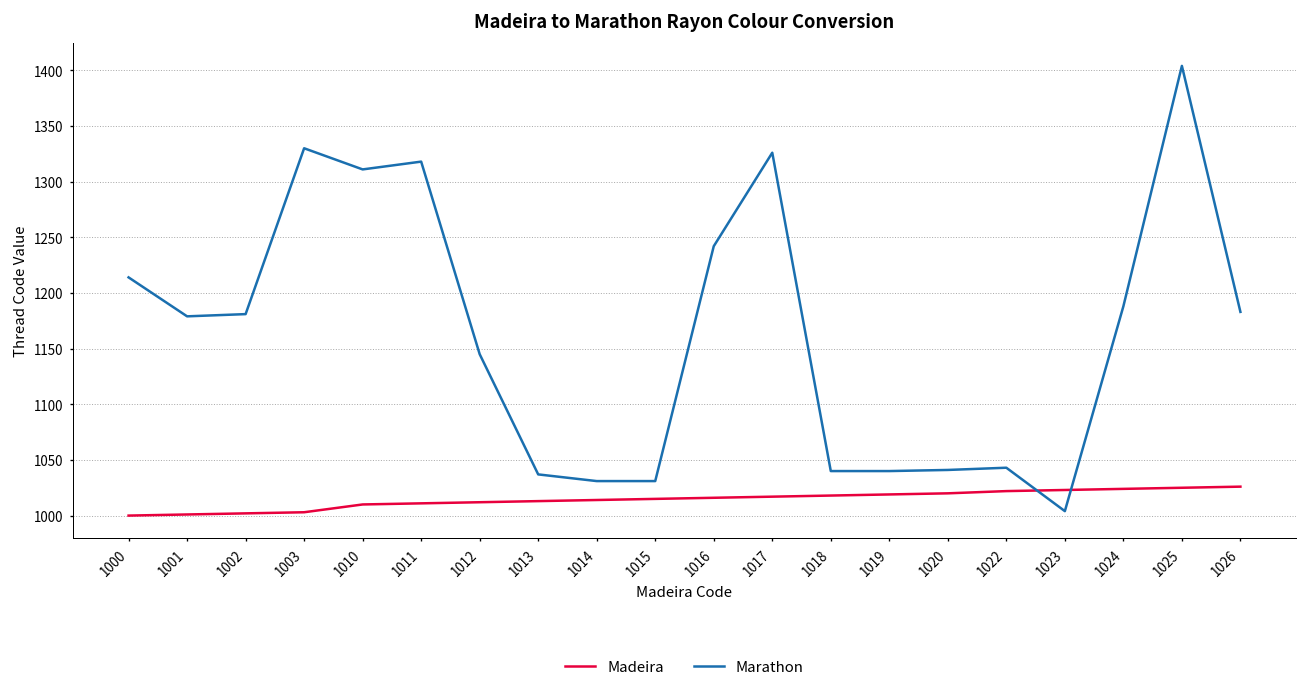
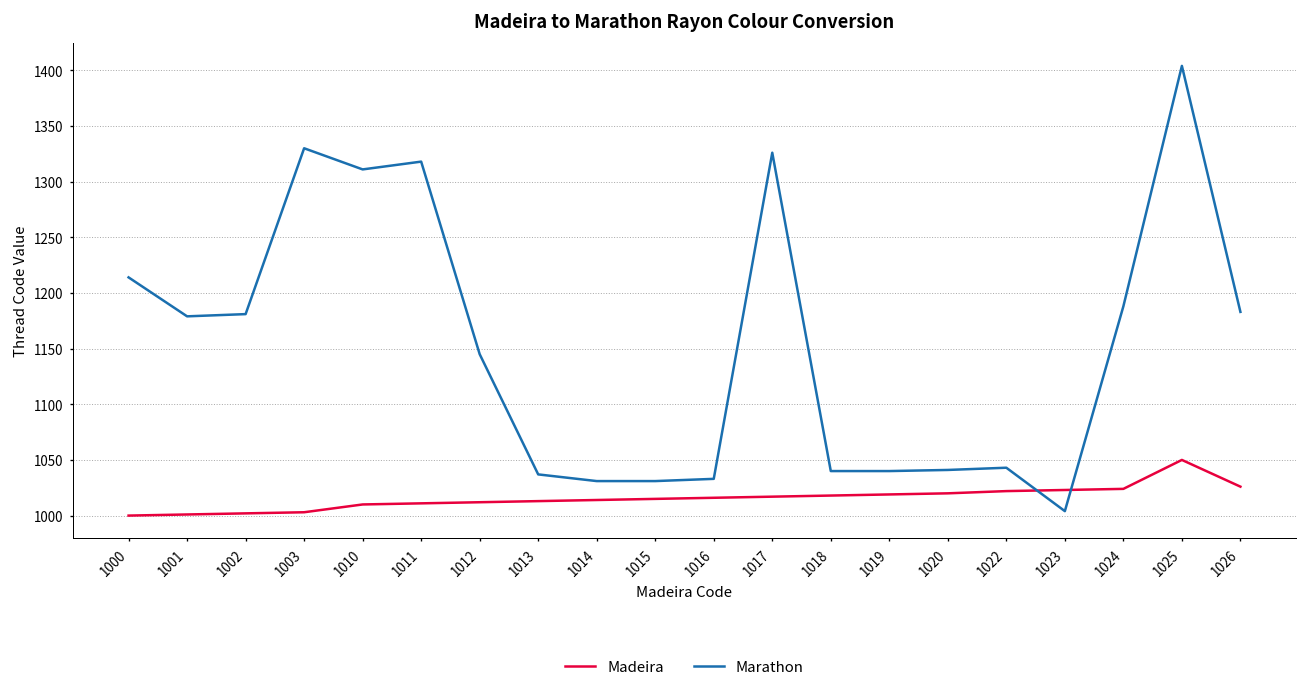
  {
    "Madeira": {
      "1000": 1000,
      "1001": 1000,
      "1002": 1000,
      "1003": 1000,
      "1010": 1010,
      "1011": 1010,
      "1012": 1010,
      "1013": 1010,
      "1014": 1010,
      "1015": 1020,
      "1016": 1020,
      "1017": 1020,
      "1018": 1020,
      "1019": 1020,
      "1020": 1020,
      "1022": 1020,
      "1023": 1020,
      "1024": 1020,
-     "1025": 1030,
+     "1025": 1050,
      "1026": 1030
    },
    "Marathon": {
      "1000": 1210,
      "1001": 1180,
      "1002": 1180,
      "1003": 1330,
      "1010": 1310,
      "1011": 1320,
      "1012": 1150,
      "1013": 1040,
      "1014": 1030,
      "1015": 1030,
-     "1016": 1240,
+     "1016": 1030,
      "1017": 1330,
      "1018": 1040,
      "1019": 1040,
      "1020": 1040,
      "1022": 1040,
      "1023": 1000,
      "1024": 1190,
      "1025": 1400,
      "1026": 1180
    }
  }
